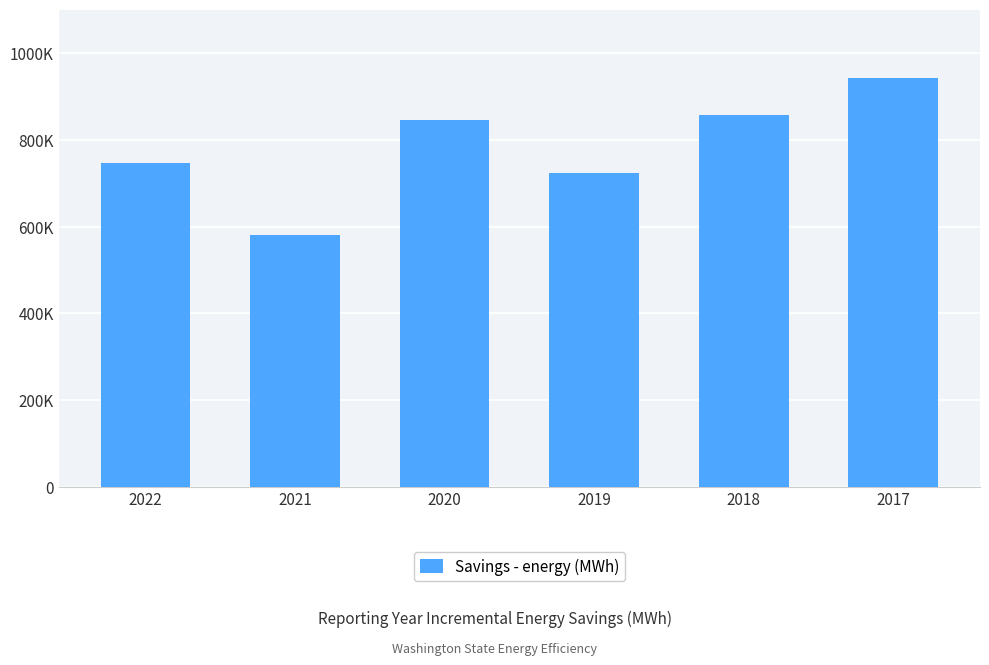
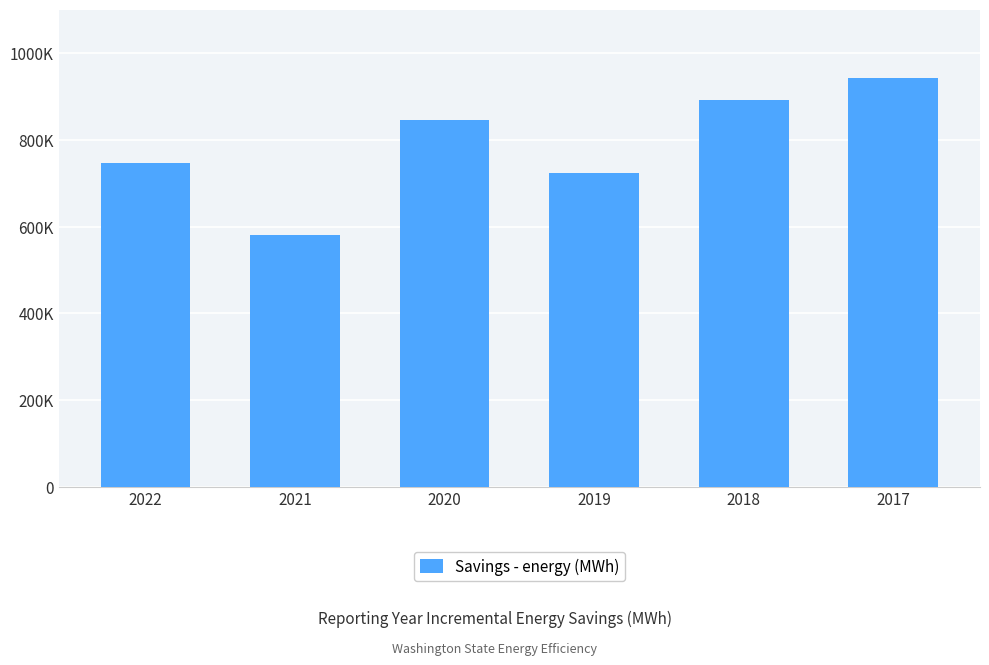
  {
    "2022": 750000,
    "2021": 580000,
    "2020": 840000,
    "2019": 720000,
-   "2018": 860000,
+   "2018": 890000,
    "2017": 940000
  }
